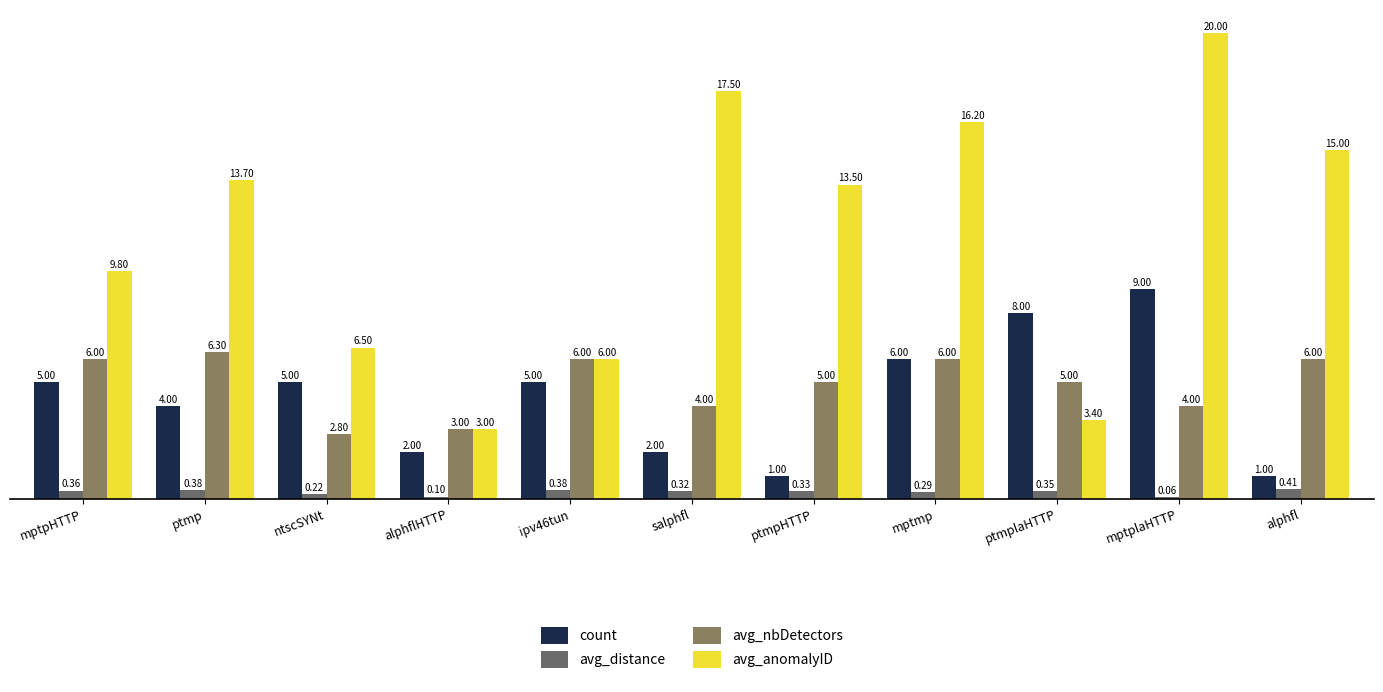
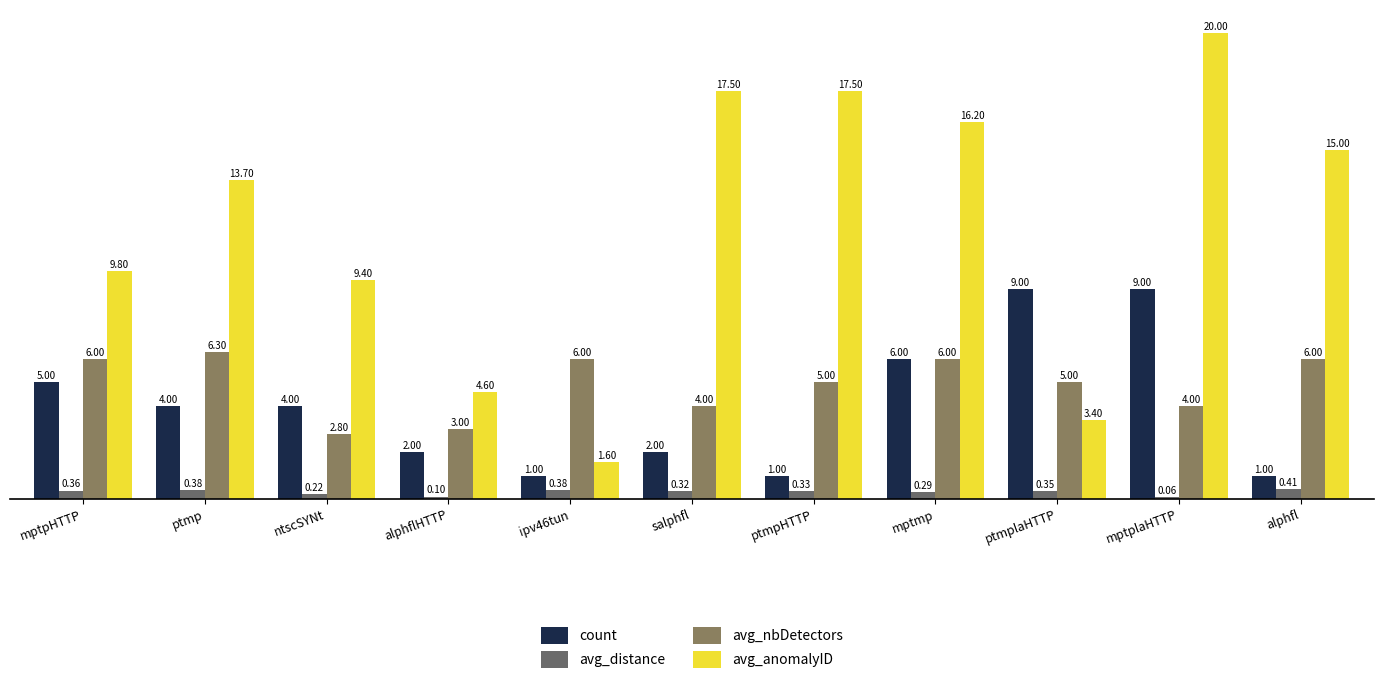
  {
    "count": {
      "mptpHTTP": 5.00,
      "ptmp": 4.00,
-     "ntscSYNt": 5.00,
+     "ntscSYNt": 4.00,
      "alphflHTTP": 2.00,
-     "ipv46tun": 5.00,
+     "ipv46tun": 1.00,
      "salphfl": 2.00,
      "ptmpHTTP": 1.00,
      "mptmp": 6.00,
-     "ptmplaHTTP": 8.00,
+     "ptmplaHTTP": 9.00,
      "mptplaHTTP": 9.00,
      "alphfl": 1.00
    },
    "avg_anomalyID": {
      "mptpHTTP": 9.80,
      "ptmp": 13.70,
-     "ntscSYNt": 6.50,
-     "alphflHTTP": 3.00,
-     "ipv46tun": 6.00,
+     "ntscSYNt": 9.40,
+     "alphflHTTP": 4.60,
+     "ipv46tun": 1.60,
      "salphfl": 17.50,
-     "ptmpHTTP": 13.50,
+     "ptmpHTTP": 17.50,
      "mptmp": 16.20,
      "ptmplaHTTP": 3.40,
      "mptplaHTTP": 20.00,
      "alphfl": 15.00
    }
  }
